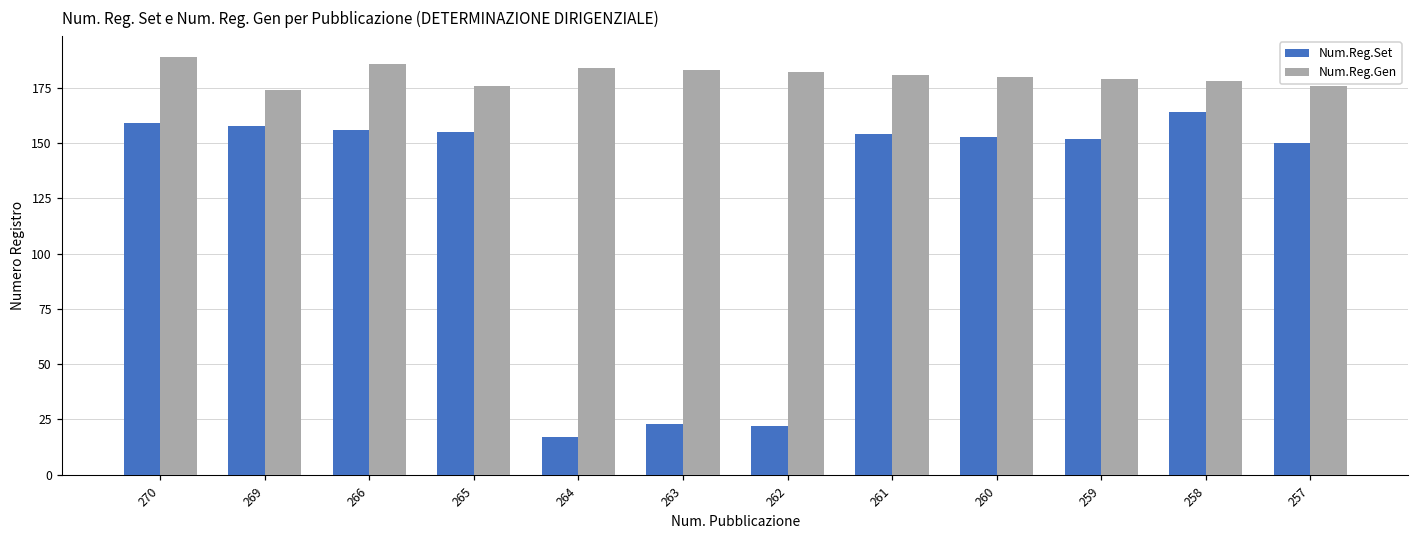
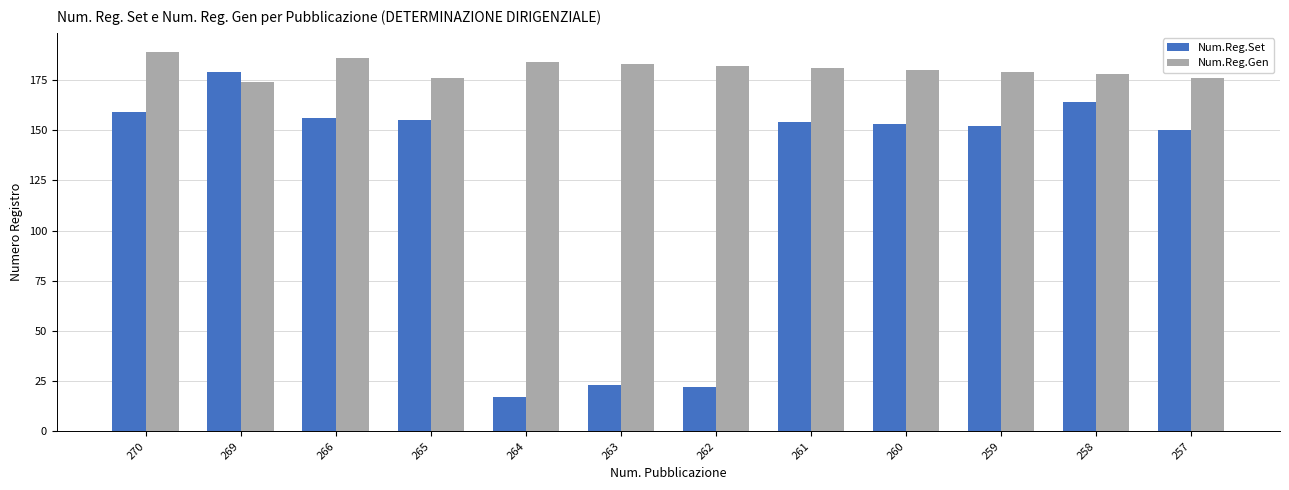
  {
    "Num.Reg.Set": {
      "270": 159,
-     "269": 158,
+     "269": 179,
      "266": 156,
      "265": 155,
      "264": 17,
      "263": 23,
      "262": 22,
      "261": 154,
      "260": 153,
      "259": 152,
      "258": 164,
      "257": 150
    },
    "Num.Reg.Gen": {
      "270": 189,
      "269": 174,
      "266": 186,
      "265": 176,
      "264": 184,
      "263": 183,
      "262": 182,
      "261": 181,
      "260": 180,
      "259": 179,
      "258": 178,
      "257": 176
    }
  }
